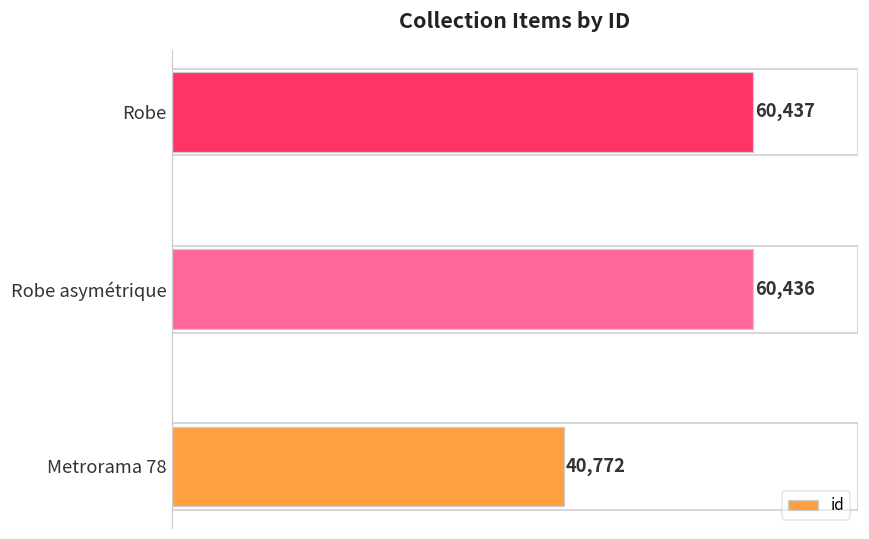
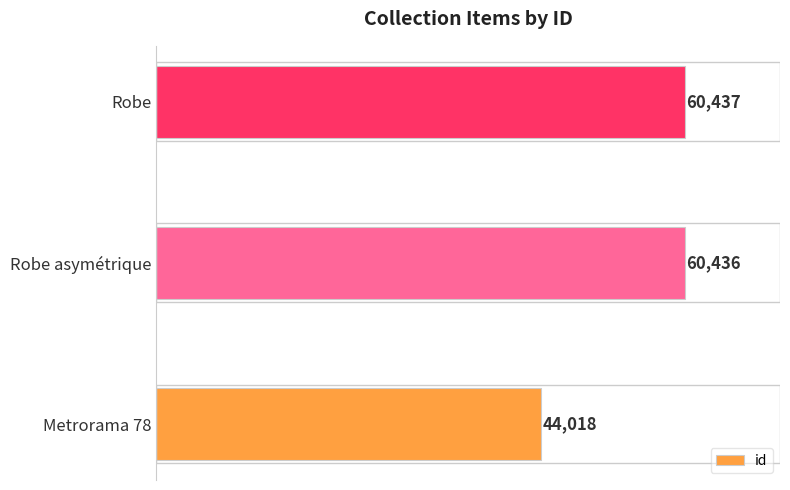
  {
    "Robe": "60,437",
    "Robe asymétrique": "60,436",
-   "Metrorama 78": "40,772"
+   "Metrorama 78": "44,018"
  }
